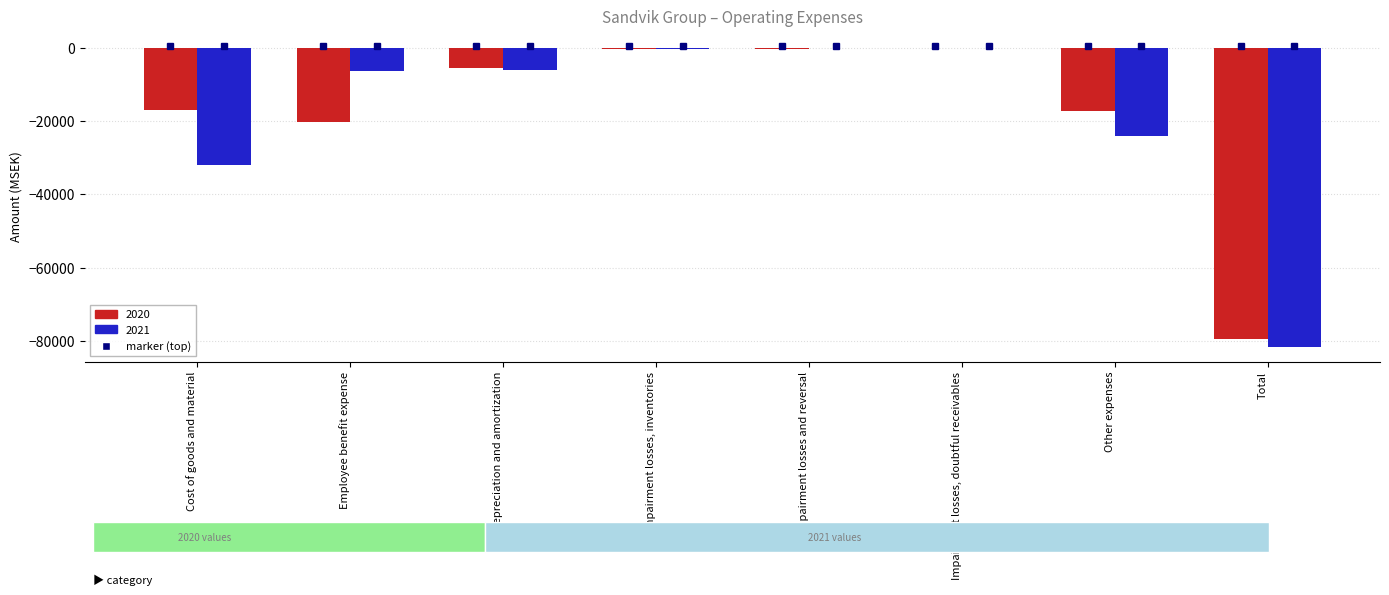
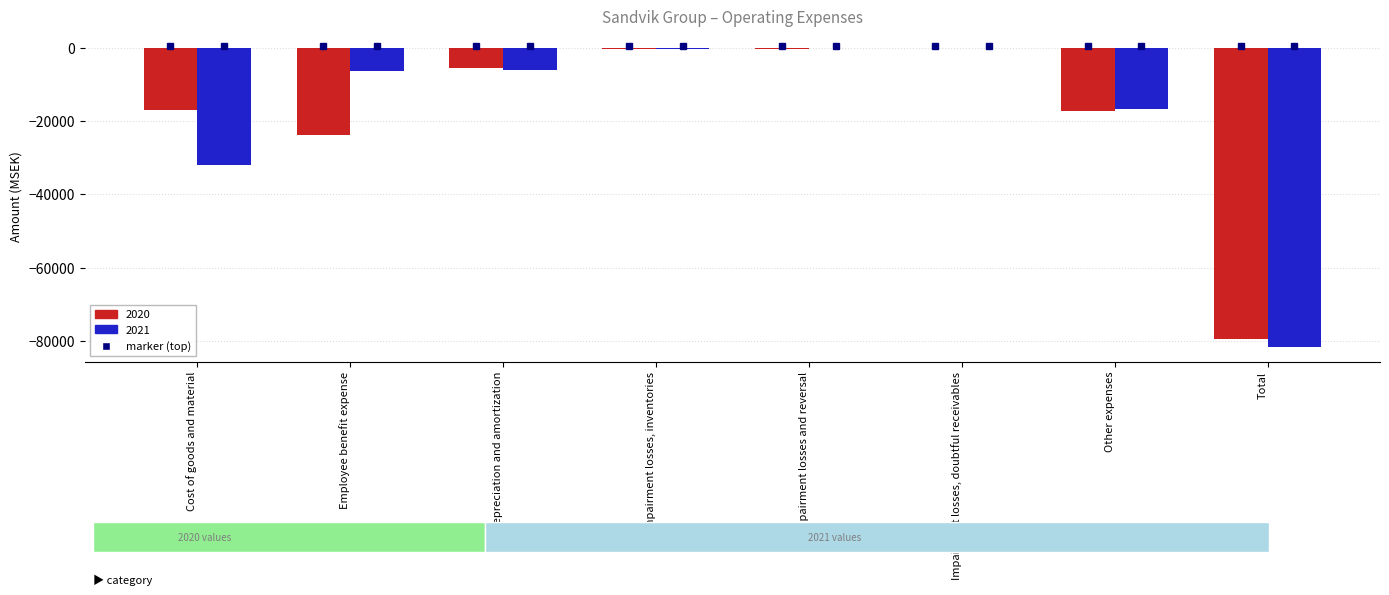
  {
    "2020": {
      "Cost of goods and material": -17000,
-     "Employee benefit expense": -20000,
+     "Employee benefit expense": -24000,
      "Depreciation and amortization": -6000,
      "Other expenses": -17000,
      "Total": -79000
    },
    "2021": {
      "Cost of goods and material": -32000,
      "Employee benefit expense": -6000,
      "Depreciation and amortization": -6000,
-     "Other expenses": -24000,
+     "Other expenses": -17000,
      "Total": -82000
    }
  }
